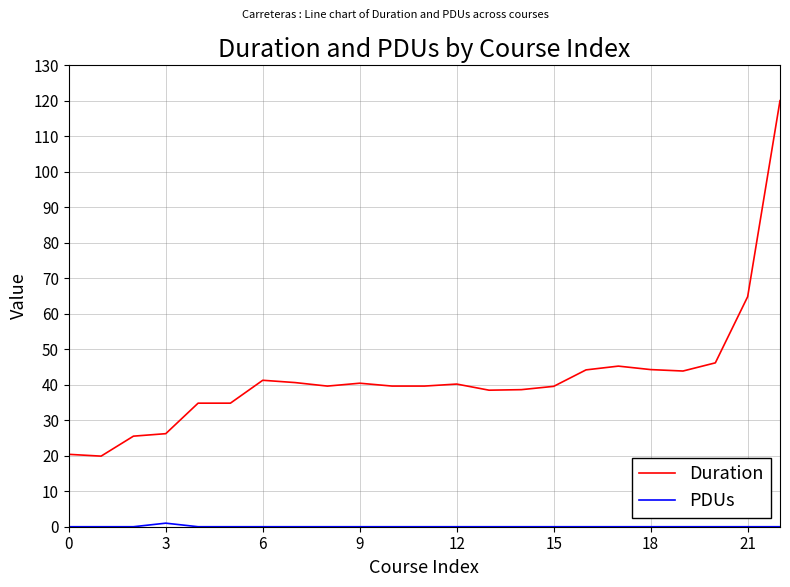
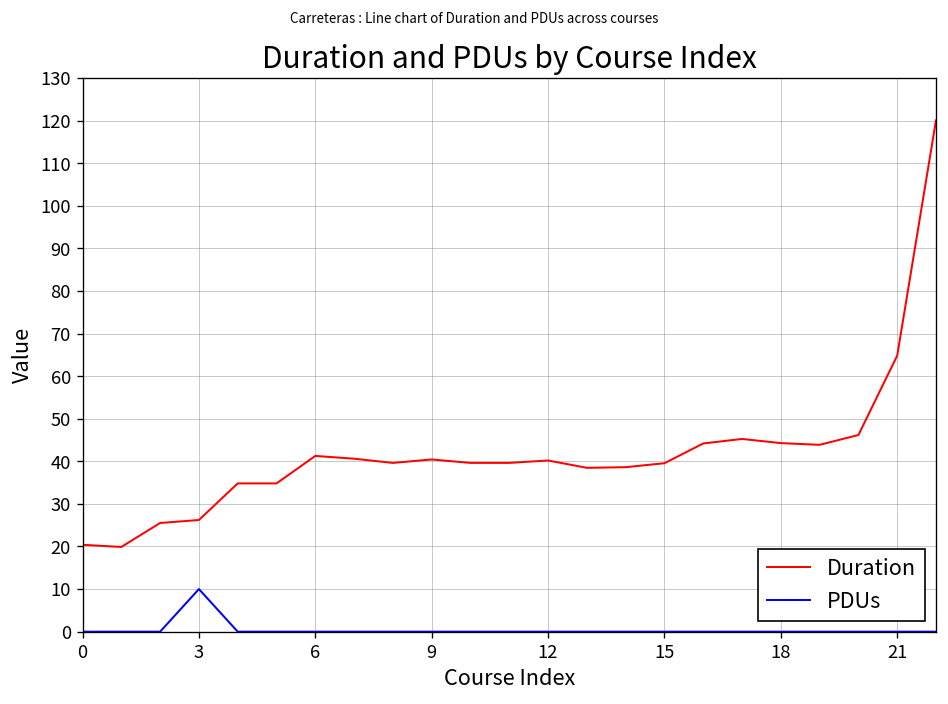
  {
    "Duration": {
      "0": 20,
      "3": 26,
      "6": 41,
      "9": 40,
      "12": 40,
      "15": 40,
      "18": 44,
      "21": 65
    },
    "PDUs": {
      "0": 0,
-     "3": 1,
+     "3": 10,
      "6": 0,
      "9": 0,
      "12": 0,
      "15": 0,
      "18": 0,
      "21": 0
    }
  }
